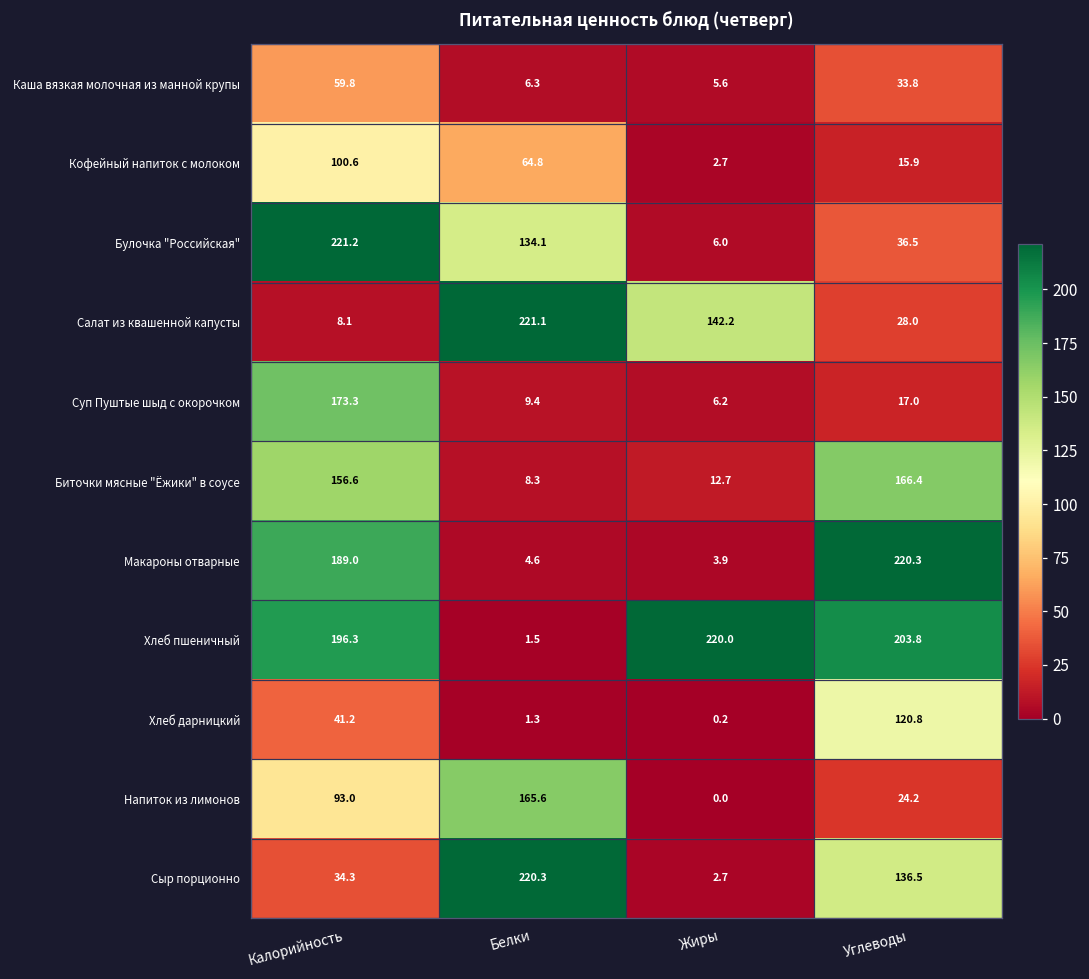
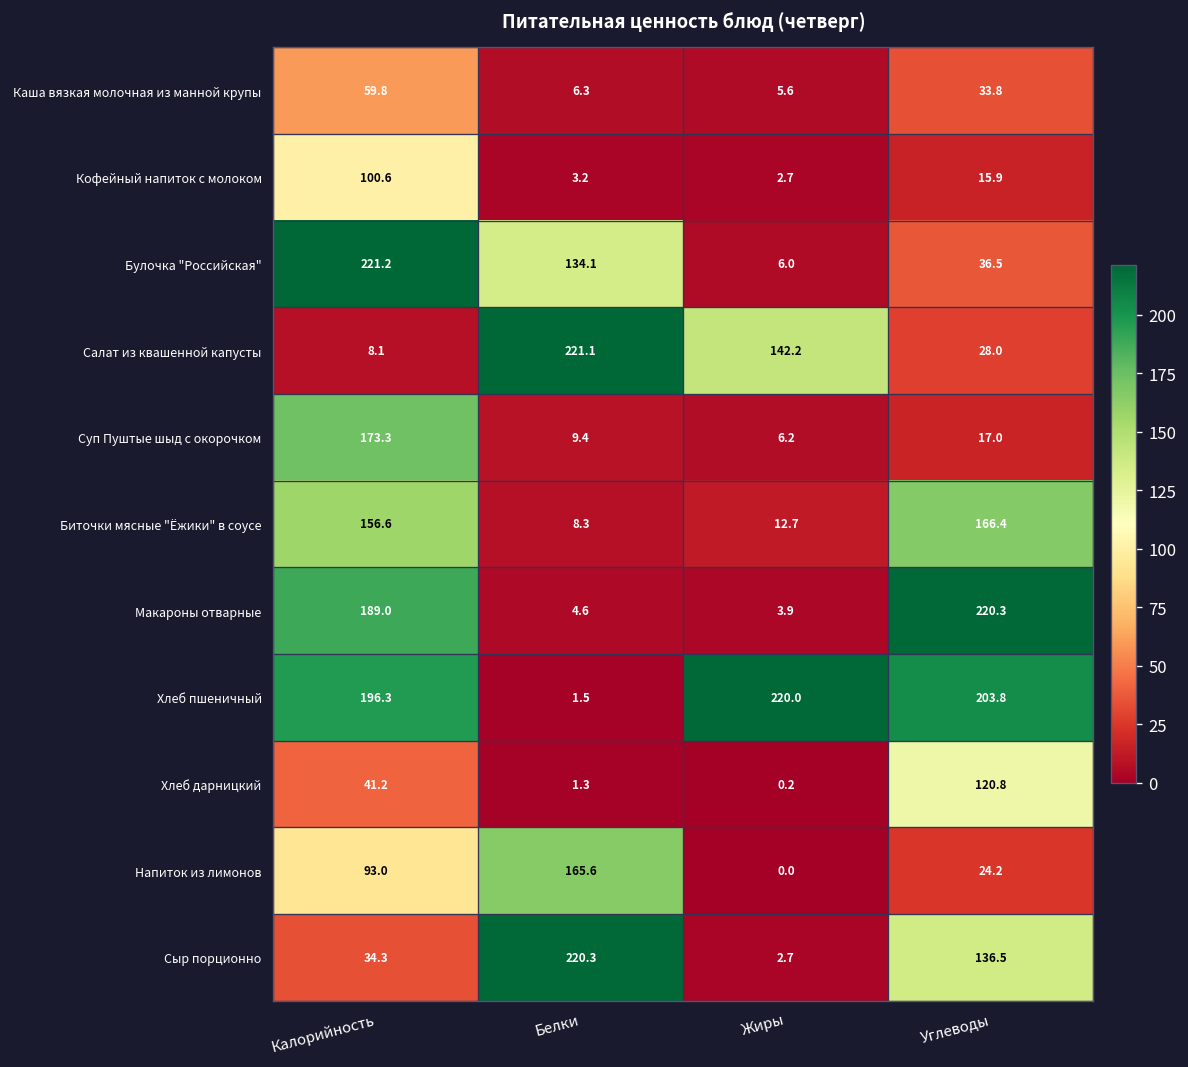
  {
    "Каша вязкая молочная из манной крупы": {
      "Калорийность": 59.8,
      "Белки": 6.3,
      "Жиры": 5.6,
      "Углеводы": 33.8
    },
    "Кофейный напиток с молоком": {
      "Калорийность": 100.6,
-     "Белки": 64.8,
+     "Белки": 3.2,
      "Жиры": 2.7,
      "Углеводы": 15.9
    },
    "Булочка \"Российская\"": {
      "Калорийность": 221.2,
      "Белки": 134.1,
      "Жиры": 6.0,
      "Углеводы": 36.5
    },
    "Салат из квашенной капусты": {
      "Калорийность": 8.1,
      "Белки": 221.1,
      "Жиры": 142.2,
      "Углеводы": 28.0
    },
    "Суп Пуштые шыд с окорочком": {
      "Калорийность": 173.3,
      "Белки": 9.4,
      "Жиры": 6.2,
      "Углеводы": 17.0
    },
    "Биточки мясные \"Ёжики\" в соусе": {
      "Калорийность": 156.6,
      "Белки": 8.3,
      "Жиры": 12.7,
      "Углеводы": 166.4
    },
    "Макароны отварные": {
      "Калорийность": 189.0,
      "Белки": 4.6,
      "Жиры": 3.9,
      "Углеводы": 220.3
    },
    "Хлеб пшеничный": {
      "Калорийность": 196.3,
      "Белки": 1.5,
      "Жиры": 220.0,
      "Углеводы": 203.8
    },
    "Хлеб дарницкий": {
      "Калорийность": 41.2,
      "Белки": 1.3,
      "Жиры": 0.2,
      "Углеводы": 120.8
    },
    "Напиток из лимонов": {
      "Калорийность": 93.0,
      "Белки": 165.6,
      "Жиры": 0.0,
      "Углеводы": 24.2
    },
    "Сыр порционно": {
      "Калорийность": 34.3,
      "Белки": 220.3,
      "Жиры": 2.7,
      "Углеводы": 136.5
    }
  }
